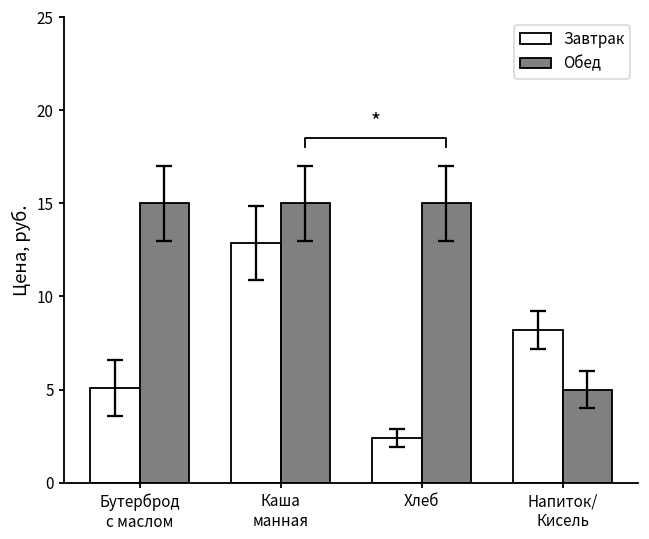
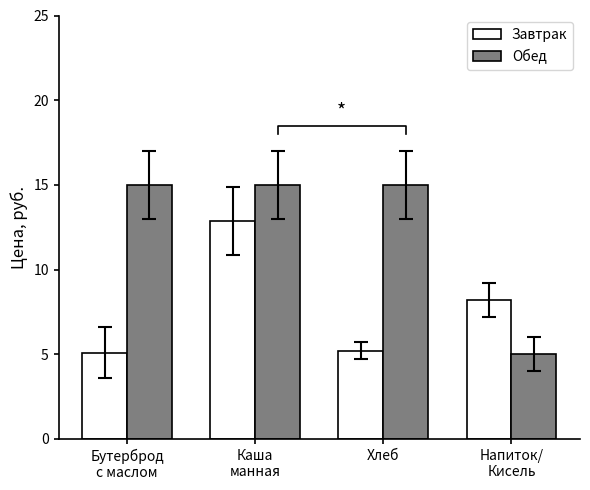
  {
    "Завтрак": {
      "Бутерброд с маслом": 5.1,
      "Каша манная": 12.9,
-     "Хлеб": 2.4,
+     "Хлеб": 5.2,
      "Напиток/ Кисель": 8.2
    },
    "Обед": {
      "Бутерброд с маслом": 15.0,
      "Каша манная": 15.0,
      "Хлеб": 15.0,
      "Напиток/ Кисель": 5.0
    }
  }
